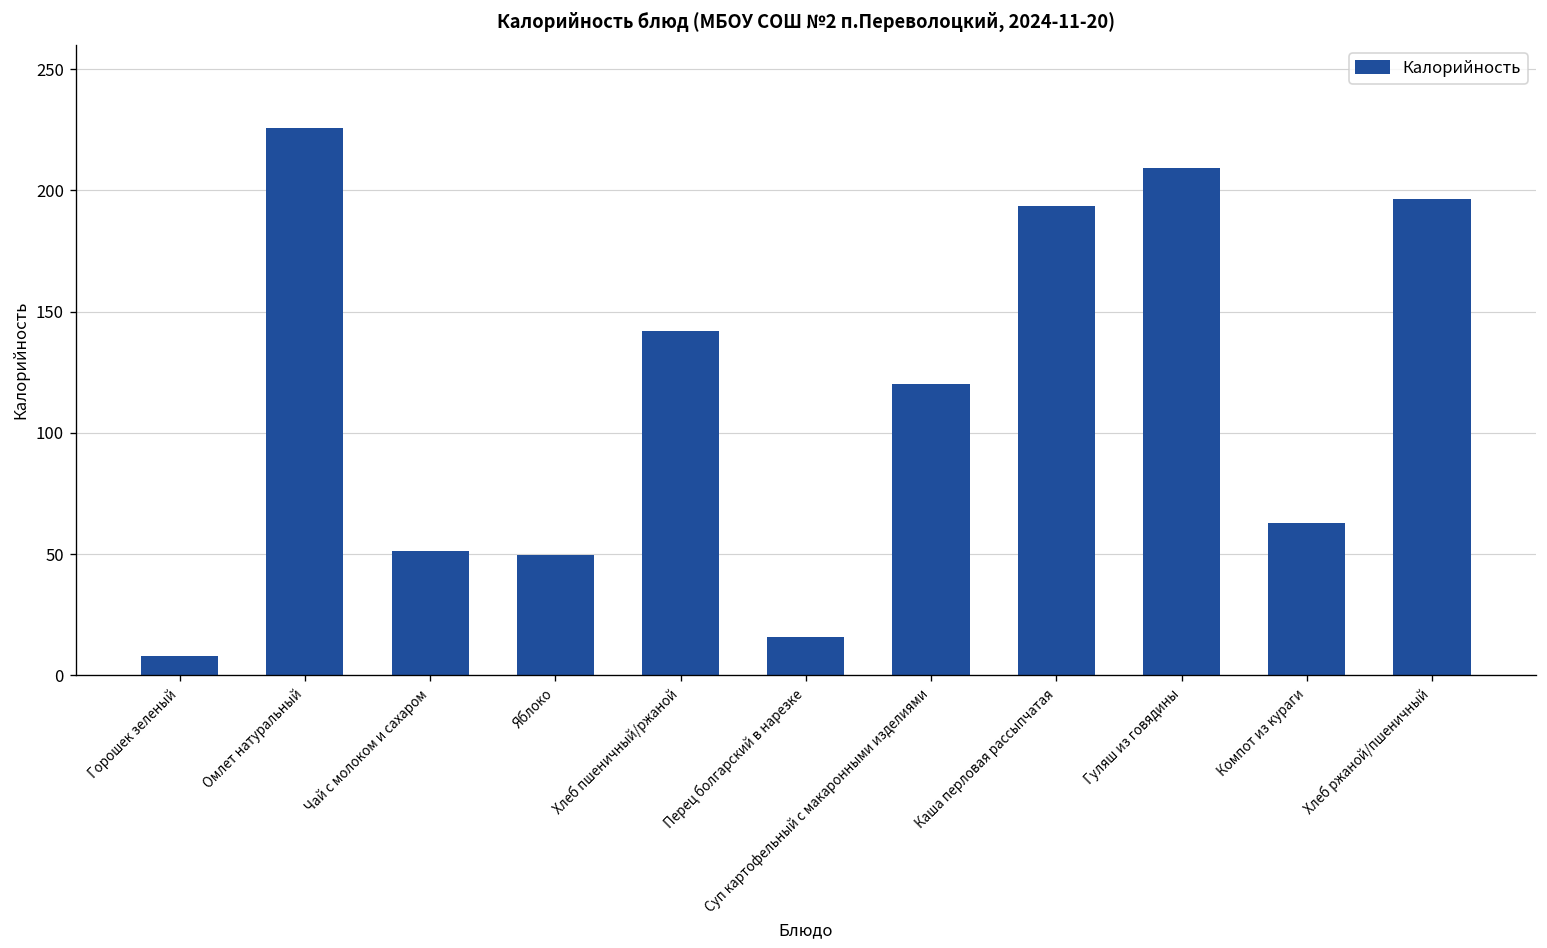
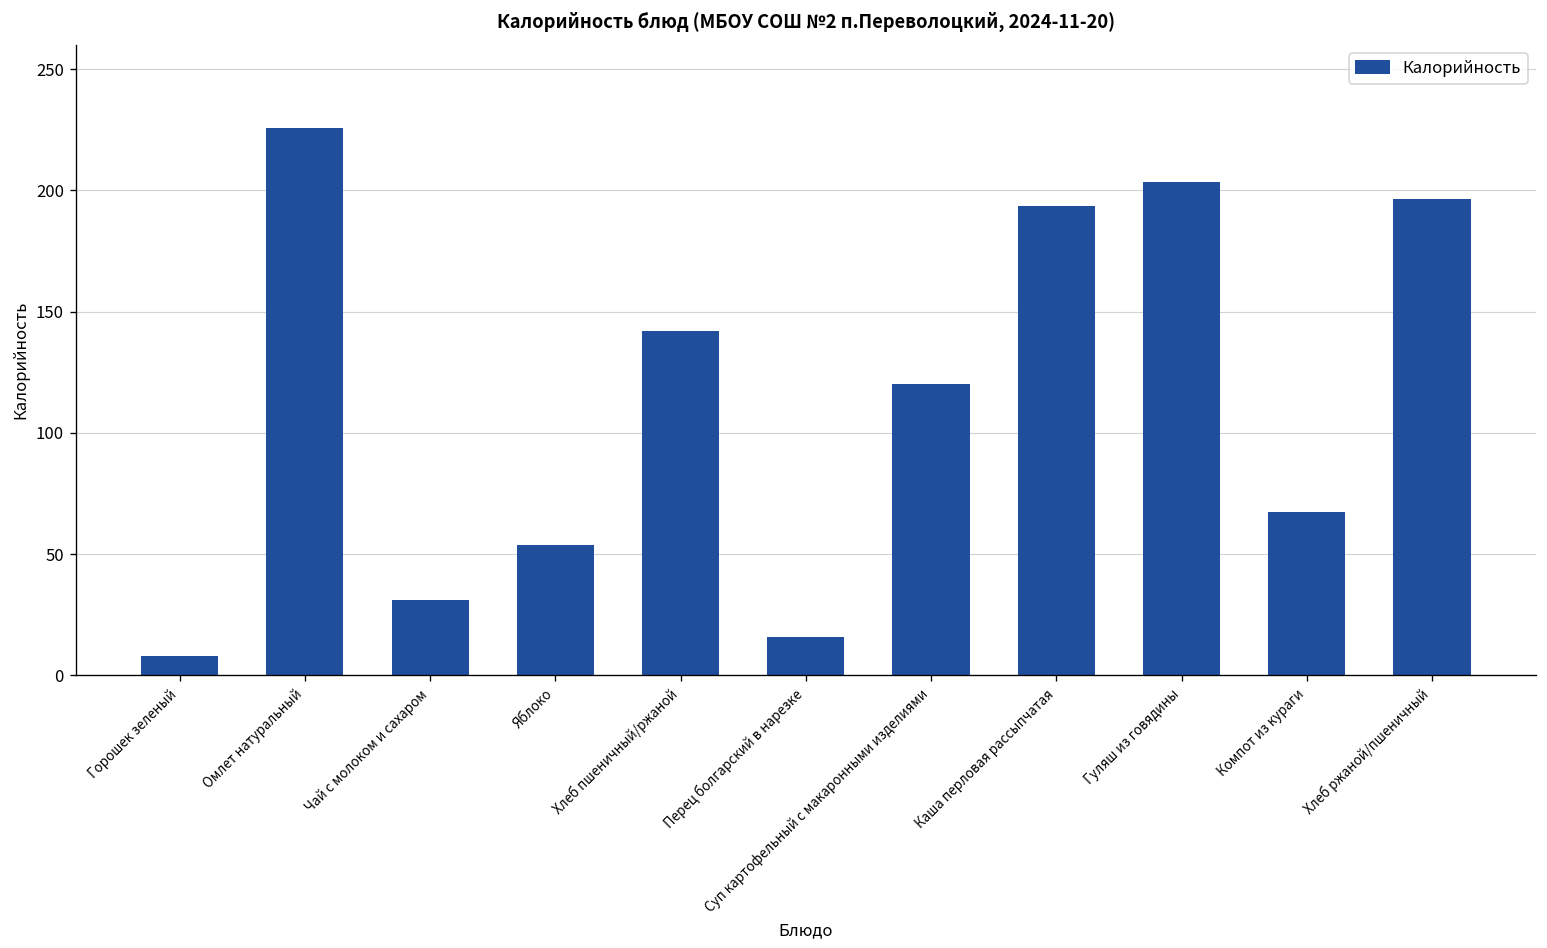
  {
    "Горошек зеленый": 7,
    "Омлет натуральный": 226,
-   "Чай с молоком и сахаром": 51,
-   "Яблоко": 49,
+   "Чай с молоком и сахаром": 31,
+   "Яблоко": 53,
    "Хлеб пшеничный/ржаной": 142,
    "Перец болгарский в нарезке": 15,
    "Суп картофельный с макаронными изделиями": 120,
    "Каша перловая рассыпчатая": 193,
-   "Гуляш из говядины": 209,
-   "Компот из кураги": 63,
+   "Гуляш из говядины": 203,
+   "Компот из кураги": 67,
    "Хлеб ржаной/пшеничный": 196
  }
